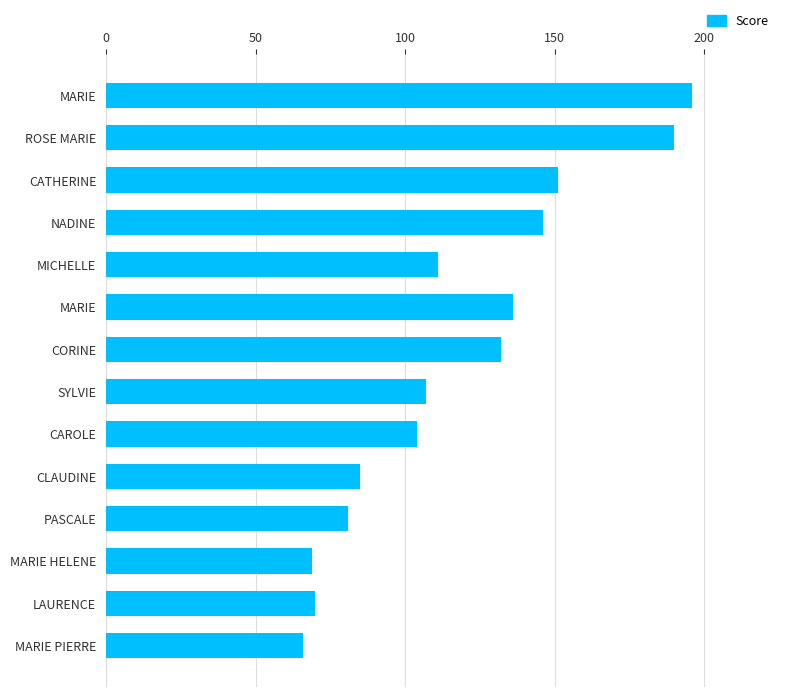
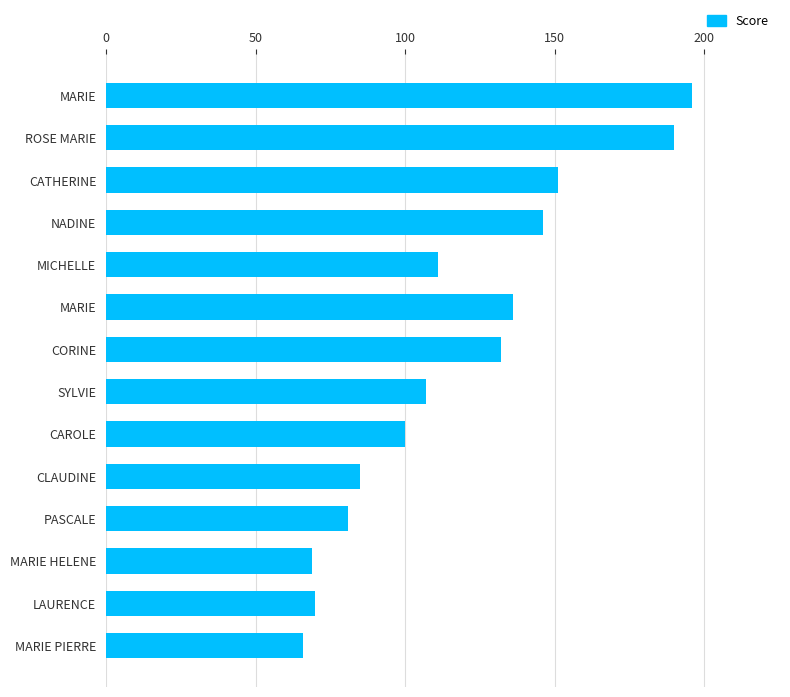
  {
    "ROSE MARIE": 190,
    "CATHERINE": 151,
    "NADINE": 146,
    "MICHELLE": 111,
    "CORINE": 132,
    "SYLVIE": 107,
-   "CAROLE": 104,
+   "CAROLE": 100,
    "CLAUDINE": 85,
    "PASCALE": 81,
    "MARIE HELENE": 69,
    "LAURENCE": 70,
    "MARIE PIERRE": 66
  }
